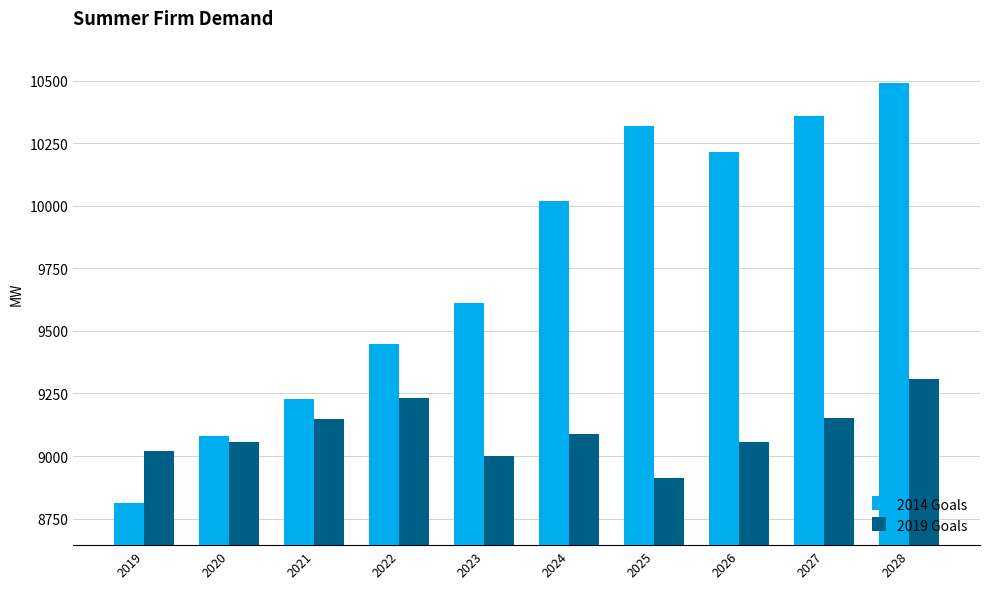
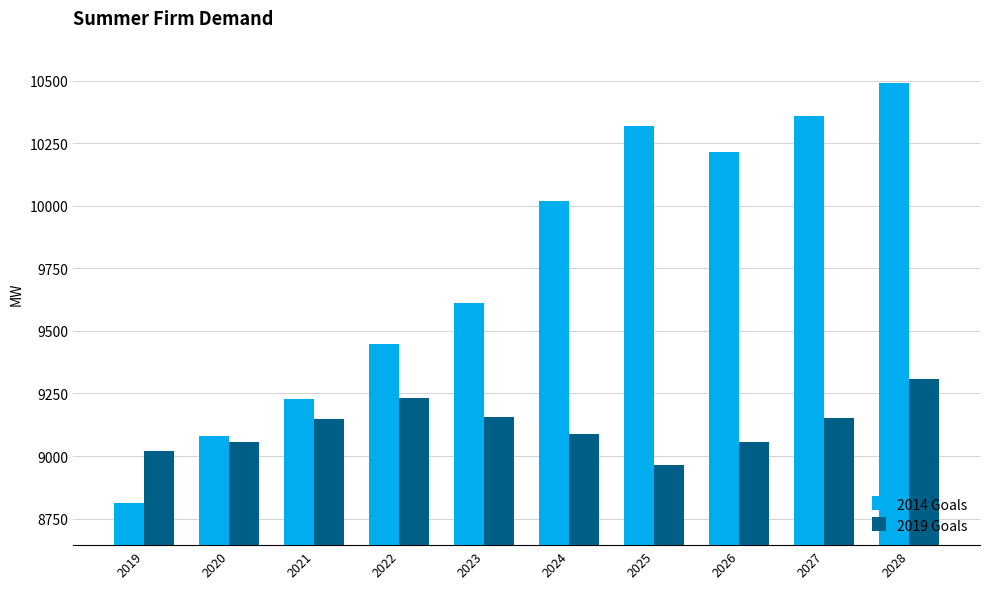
  {
    "2014 Goals": {
      "2019": 8810,
      "2020": 9080,
      "2021": 9230,
      "2022": 9450,
      "2023": 9610,
      "2024": 10020,
      "2025": 10320,
      "2026": 10220,
      "2027": 10360,
      "2028": 10490
    },
    "2019 Goals": {
      "2019": 9020,
      "2020": 9060,
      "2021": 9150,
      "2022": 9230,
-     "2023": 9000,
+     "2023": 9160,
      "2024": 9090,
-     "2025": 8910,
+     "2025": 8970,
      "2026": 9050,
      "2027": 9150,
      "2028": 9310
    }
  }
